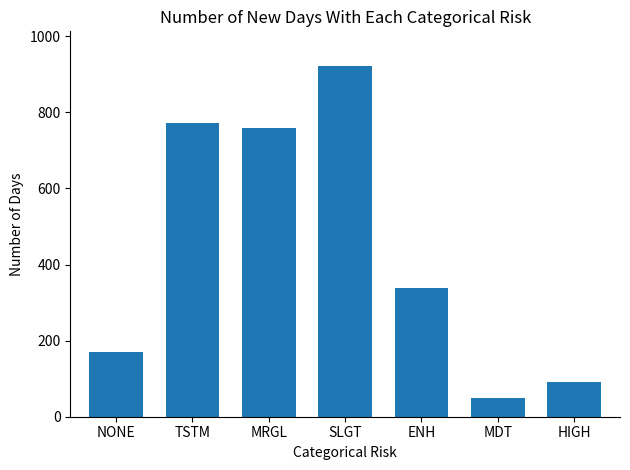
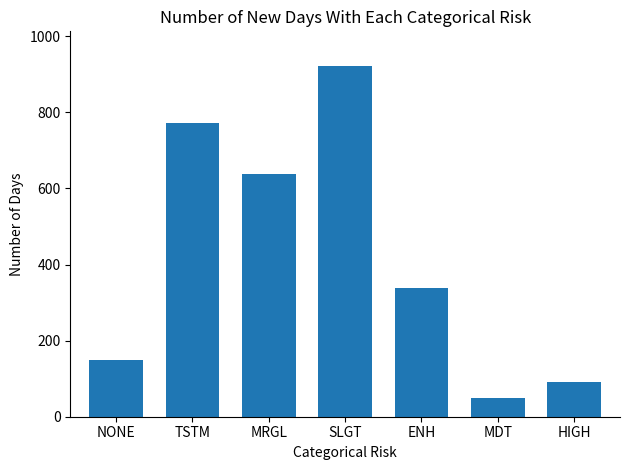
  {
-   "NONE": 170,
+   "NONE": 150,
    "TSTM": 770,
-   "MRGL": 760,
+   "MRGL": 640,
    "SLGT": 920,
    "ENH": 340,
    "MDT": 50,
    "HIGH": 90
  }
